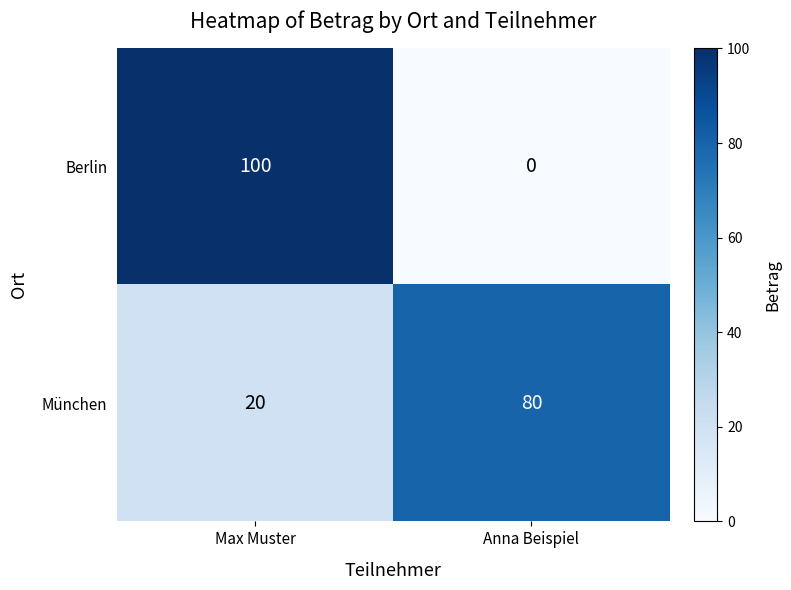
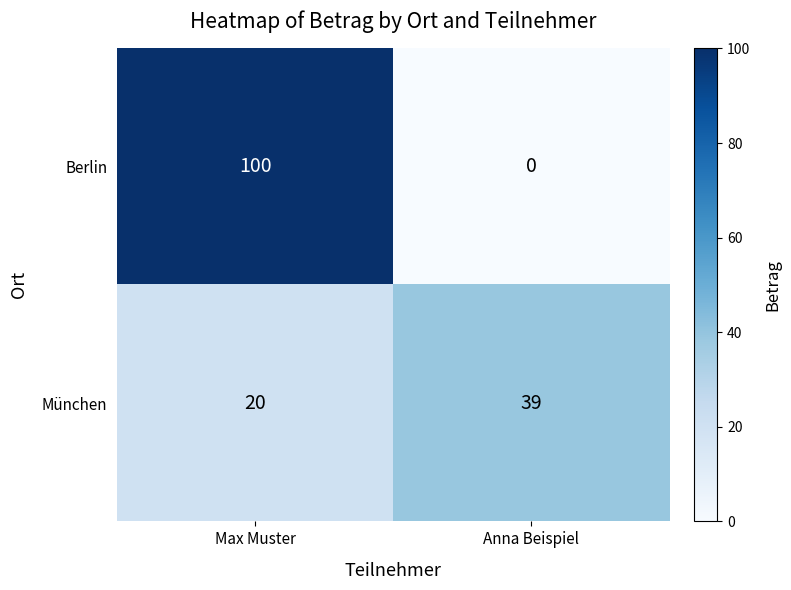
  {
    "Berlin": {
      "Max Muster": 100,
      "Anna Beispiel": 0
    },
    "München": {
      "Max Muster": 20,
-     "Anna Beispiel": 80
+     "Anna Beispiel": 39
    }
  }
